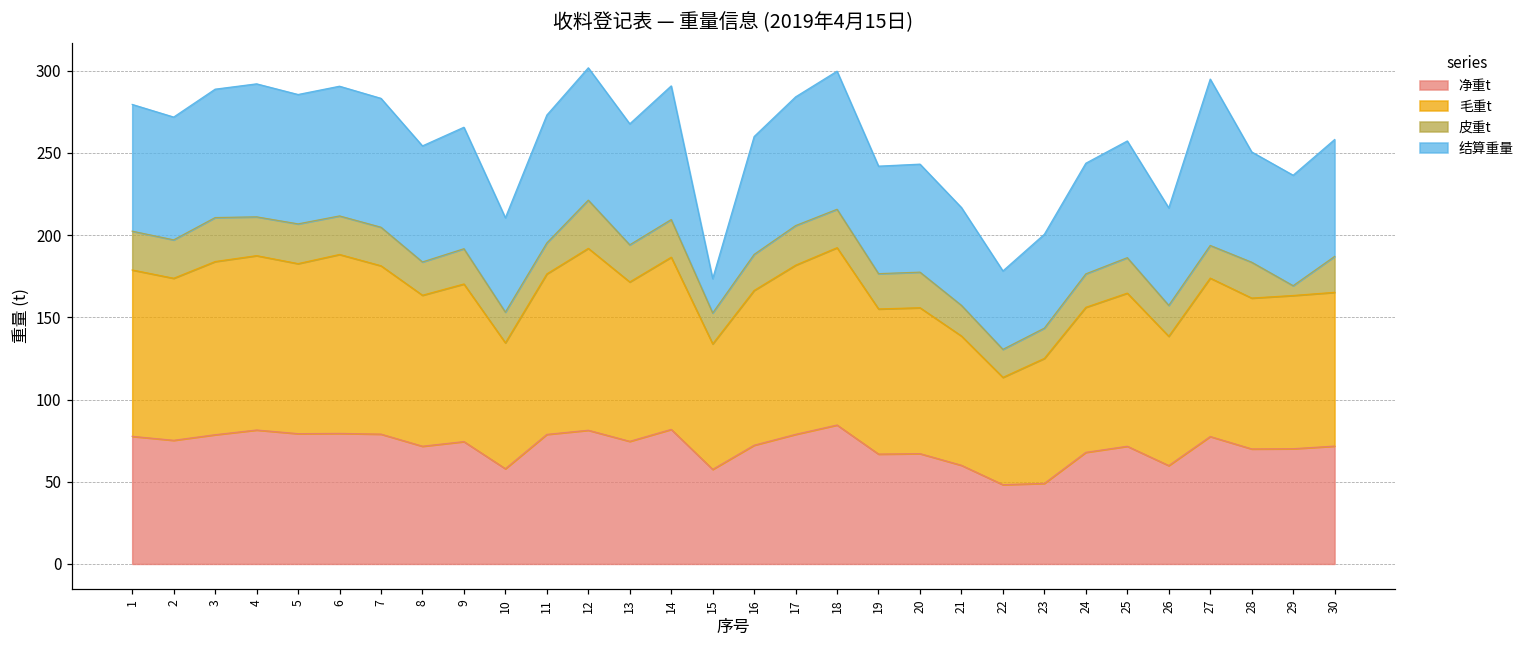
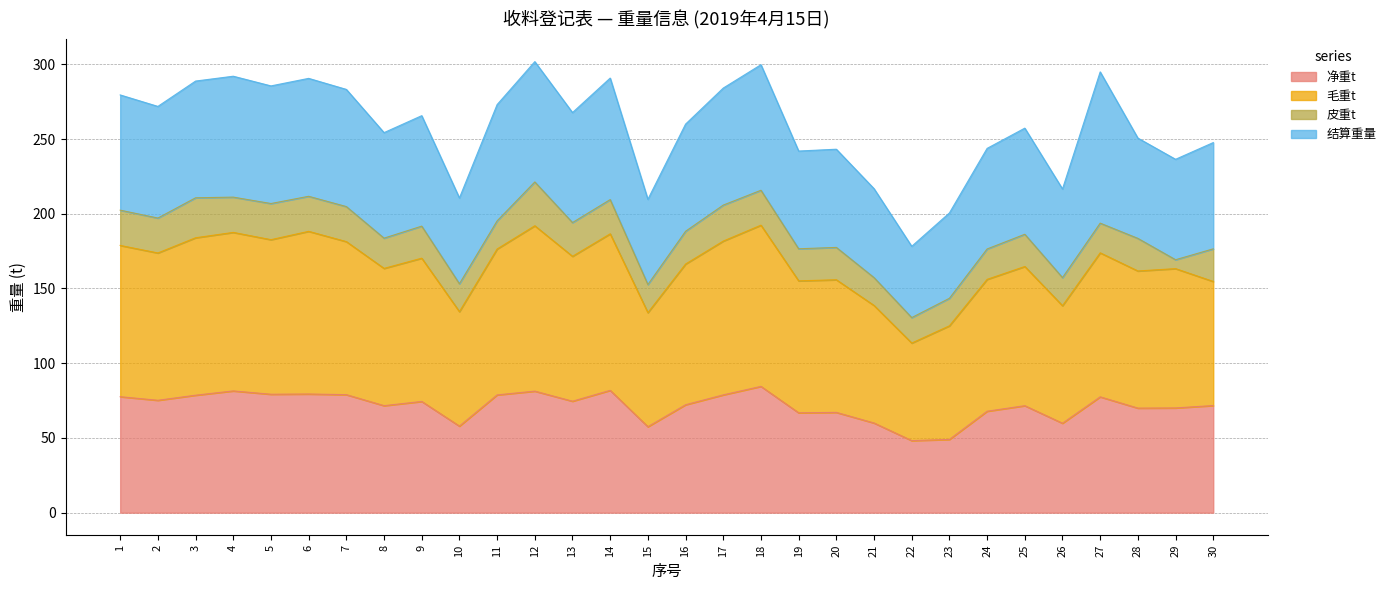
  {
    "净重t": {
      "1": 78,
      "2": 75,
      "3": 79,
      "4": 81,
      "5": 79,
      "6": 79,
      "7": 79,
      "8": 72,
      "9": 74,
      "10": 58,
      "11": 79,
      "12": 81,
      "13": 75,
      "14": 82,
      "15": 58,
      "16": 72,
      "17": 79,
      "18": 85,
      "19": 67,
      "20": 67,
      "21": 60,
      "22": 48,
      "23": 49,
      "24": 68,
      "25": 72,
      "26": 60,
      "27": 78,
      "28": 70,
      "29": 70,
      "30": 72
    },
    "毛重t": {
      "1": 101,
      "2": 99,
      "3": 105,
      "4": 106,
      "5": 103,
      "6": 109,
      "7": 102,
      "8": 92,
      "9": 96,
      "10": 77,
      "11": 98,
      "12": 111,
      "13": 97,
      "14": 105,
      "15": 76,
      "16": 94,
      "17": 103,
      "18": 108,
      "19": 88,
      "20": 89,
      "21": 79,
      "22": 65,
      "23": 76,
      "24": 88,
      "25": 93,
      "26": 79,
      "27": 96,
      "28": 92,
      "29": 93,
-     "30": 94
+     "30": 83
    },
    "皮重t": {
      "1": 24,
      "2": 23,
      "3": 27,
      "4": 24,
      "5": 24,
      "6": 23,
      "7": 23,
      "8": 20,
      "9": 21,
      "10": 19,
      "11": 19,
      "12": 29,
      "13": 23,
      "14": 23,
      "15": 19,
      "16": 22,
      "17": 24,
      "18": 23,
      "19": 21,
      "20": 22,
      "21": 19,
      "22": 17,
      "23": 18,
      "24": 20,
      "25": 22,
      "26": 19,
      "27": 20,
      "28": 22,
      "29": 6,
      "30": 22
    },
    "结算重量": {
      "1": 77,
      "2": 75,
      "3": 78,
      "4": 81,
      "5": 79,
      "6": 79,
      "7": 78,
      "8": 71,
      "9": 74,
      "10": 57,
      "11": 78,
      "12": 81,
      "13": 74,
      "14": 81,
-     "15": 21,
+     "15": 57,
      "16": 72,
      "17": 78,
      "18": 84,
      "19": 65,
      "20": 66,
      "21": 60,
      "22": 48,
      "23": 57,
      "24": 67,
      "25": 71,
      "26": 59,
      "27": 101,
      "28": 67,
      "29": 67,
      "30": 71
    }
  }
